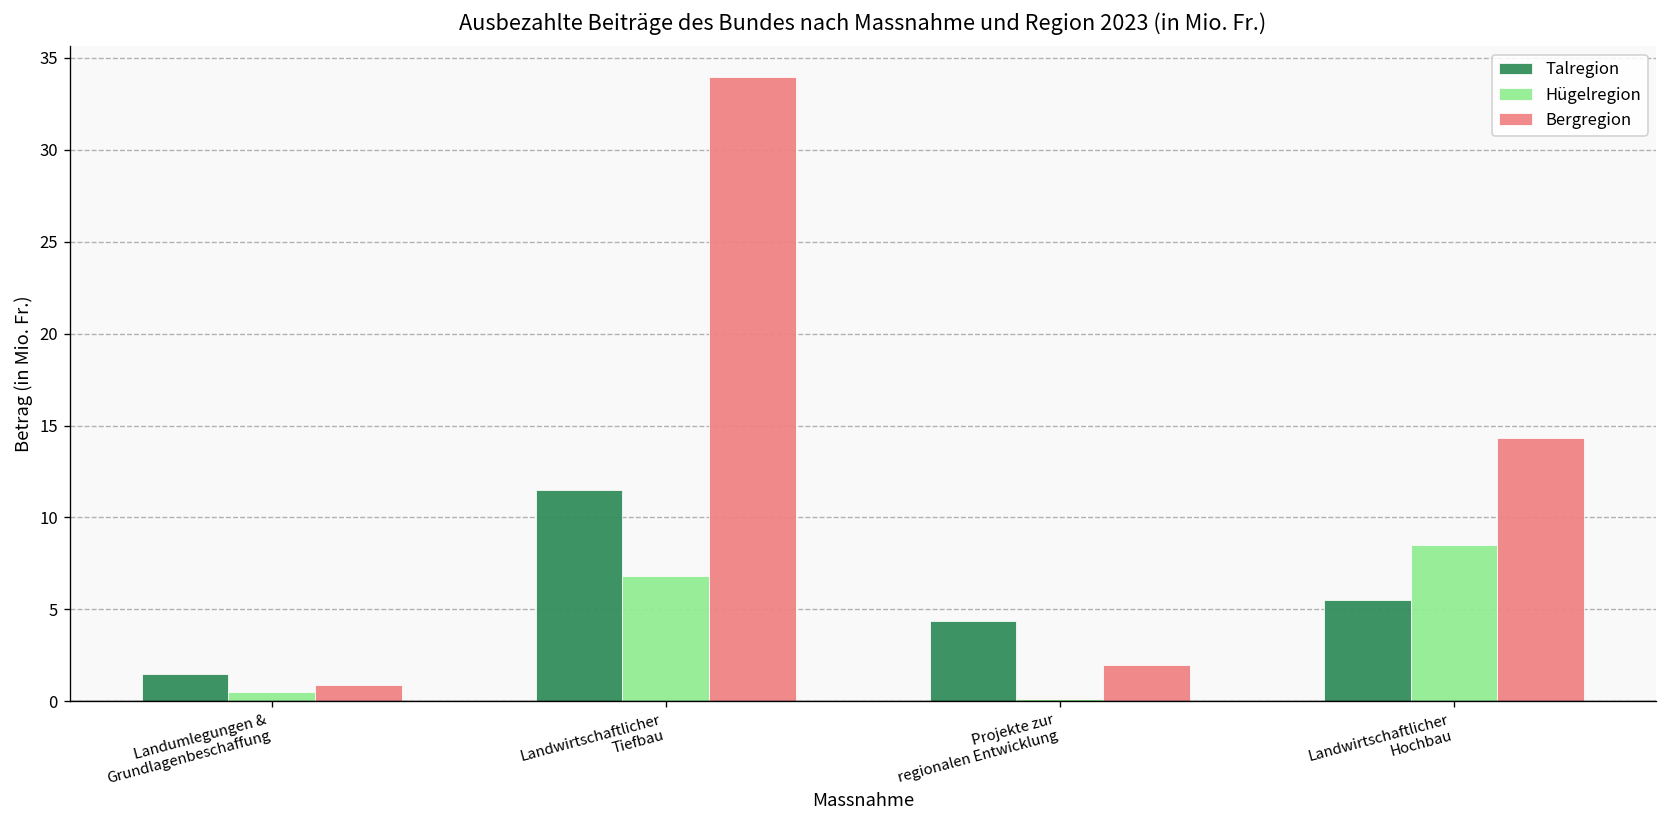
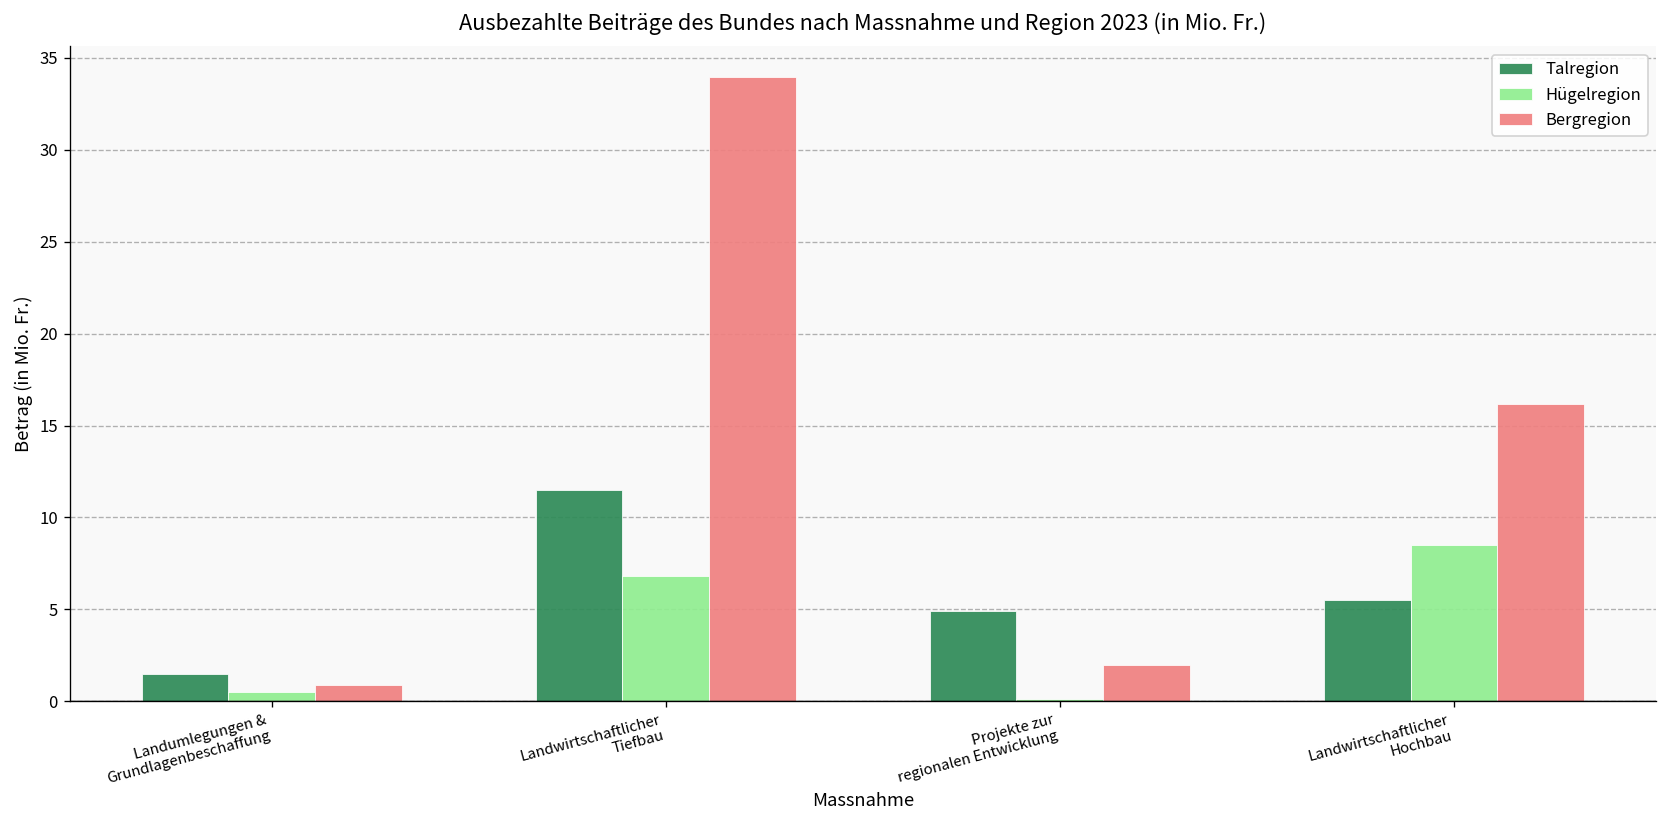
  {
    "Talregion": {
      "Landumlegungen & Grundlagenbeschaffung": 1.5,
      "Landwirtschaftlicher Tiefbau": 11.5,
-     "Projekte zur regionalen Entwicklung": 4.4,
+     "Projekte zur regionalen Entwicklung": 4.9,
      "Landwirtschaftlicher Hochbau": 5.5
    },
    "Hügelregion": {
      "Landumlegungen & Grundlagenbeschaffung": 0.5,
      "Landwirtschaftlicher Tiefbau": 6.8,
      "Landwirtschaftlicher Hochbau": 8.5
    },
    "Bergregion": {
      "Landumlegungen & Grundlagenbeschaffung": 0.9,
      "Landwirtschaftlicher Tiefbau": 33.9,
      "Projekte zur regionalen Entwicklung": 2.0,
-     "Landwirtschaftlicher Hochbau": 14.3
+     "Landwirtschaftlicher Hochbau": 16.2
    }
  }
